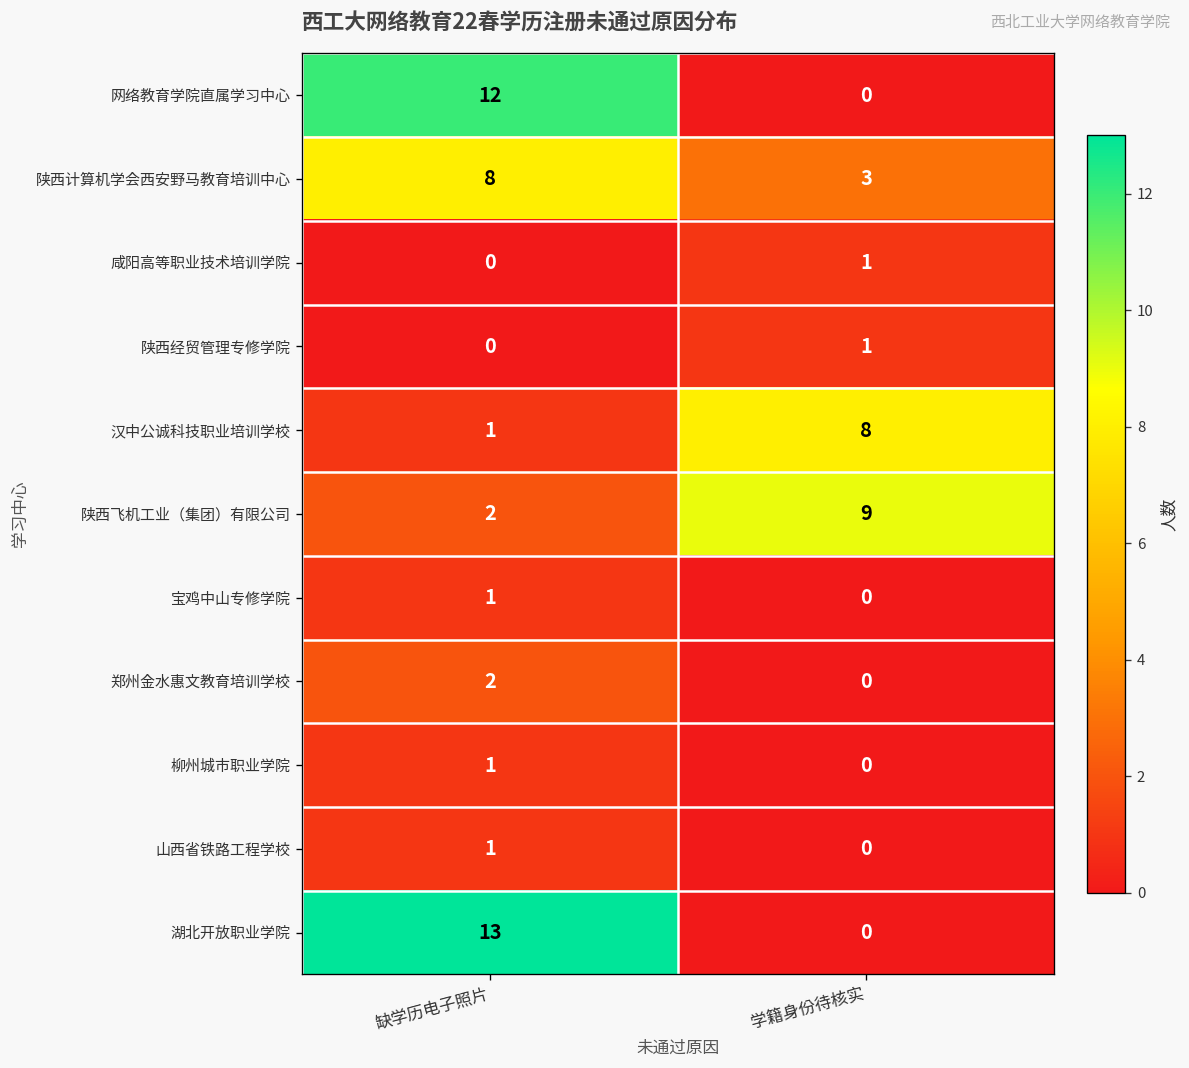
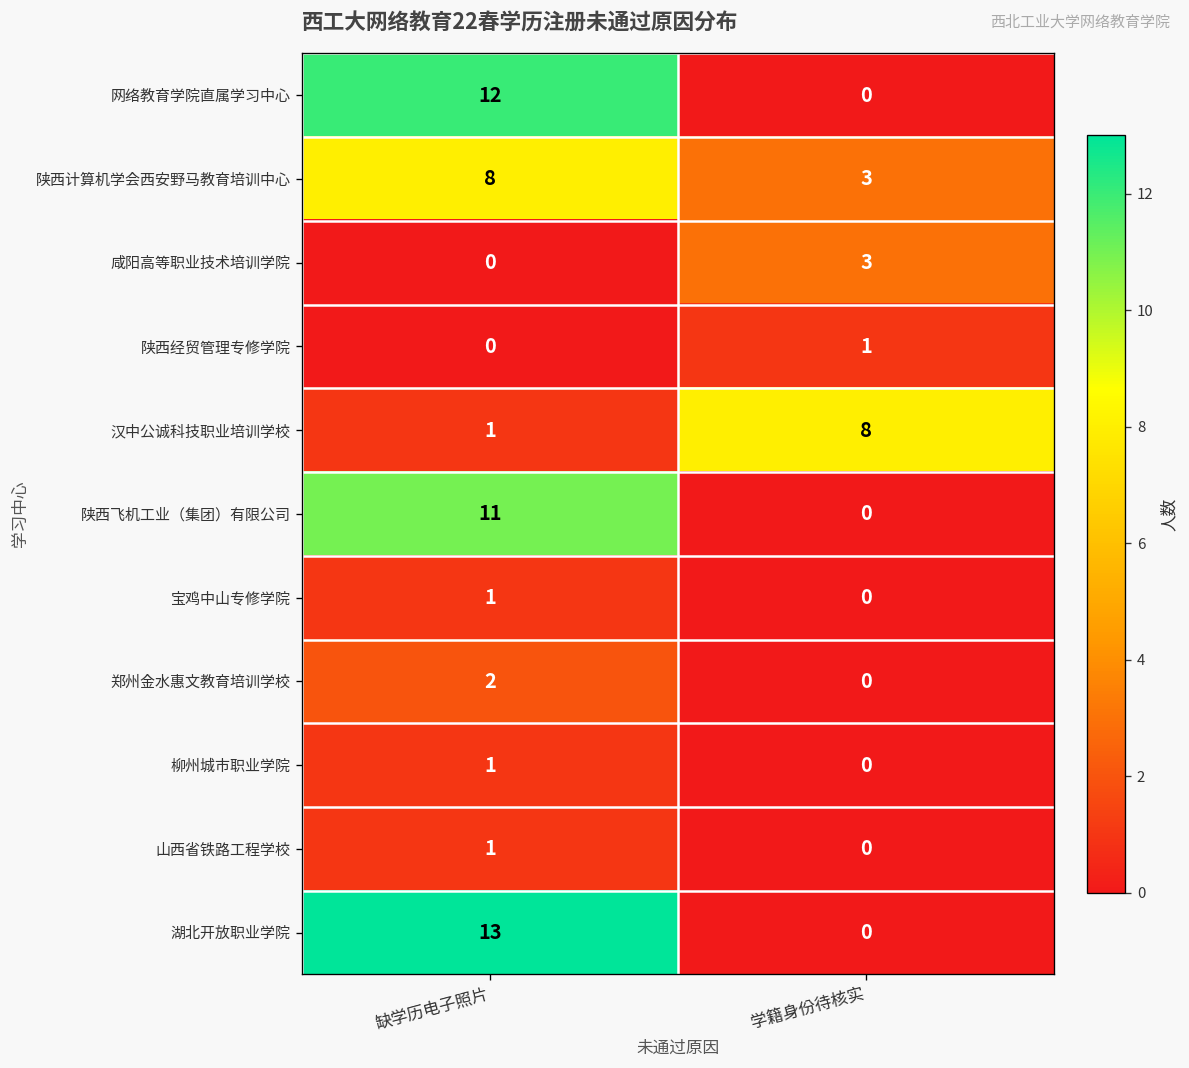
  {
    "网络教育学院直属学习中心": {
      "缺学历电子照片": 12,
      "学籍身份待核实": 0
    },
    "陕西计算机学会西安野马教育培训中心": {
      "缺学历电子照片": 8,
      "学籍身份待核实": 3
    },
    "咸阳高等职业技术培训学院": {
      "缺学历电子照片": 0,
-     "学籍身份待核实": 1
+     "学籍身份待核实": 3
    },
    "陕西经贸管理专修学院": {
      "缺学历电子照片": 0,
      "学籍身份待核实": 1
    },
    "汉中公诚科技职业培训学校": {
      "缺学历电子照片": 1,
      "学籍身份待核实": 8
    },
    "陕西飞机工业（集团）有限公司": {
-     "缺学历电子照片": 2,
-     "学籍身份待核实": 9
+     "缺学历电子照片": 11,
+     "学籍身份待核实": 0
    },
    "宝鸡中山专修学院": {
      "缺学历电子照片": 1,
      "学籍身份待核实": 0
    },
    "郑州金水惠文教育培训学校": {
      "缺学历电子照片": 2,
      "学籍身份待核实": 0
    },
    "柳州城市职业学院": {
      "缺学历电子照片": 1,
      "学籍身份待核实": 0
    },
    "山西省铁路工程学校": {
      "缺学历电子照片": 1,
      "学籍身份待核实": 0
    },
    "湖北开放职业学院": {
      "缺学历电子照片": 13,
      "学籍身份待核实": 0
    }
  }
